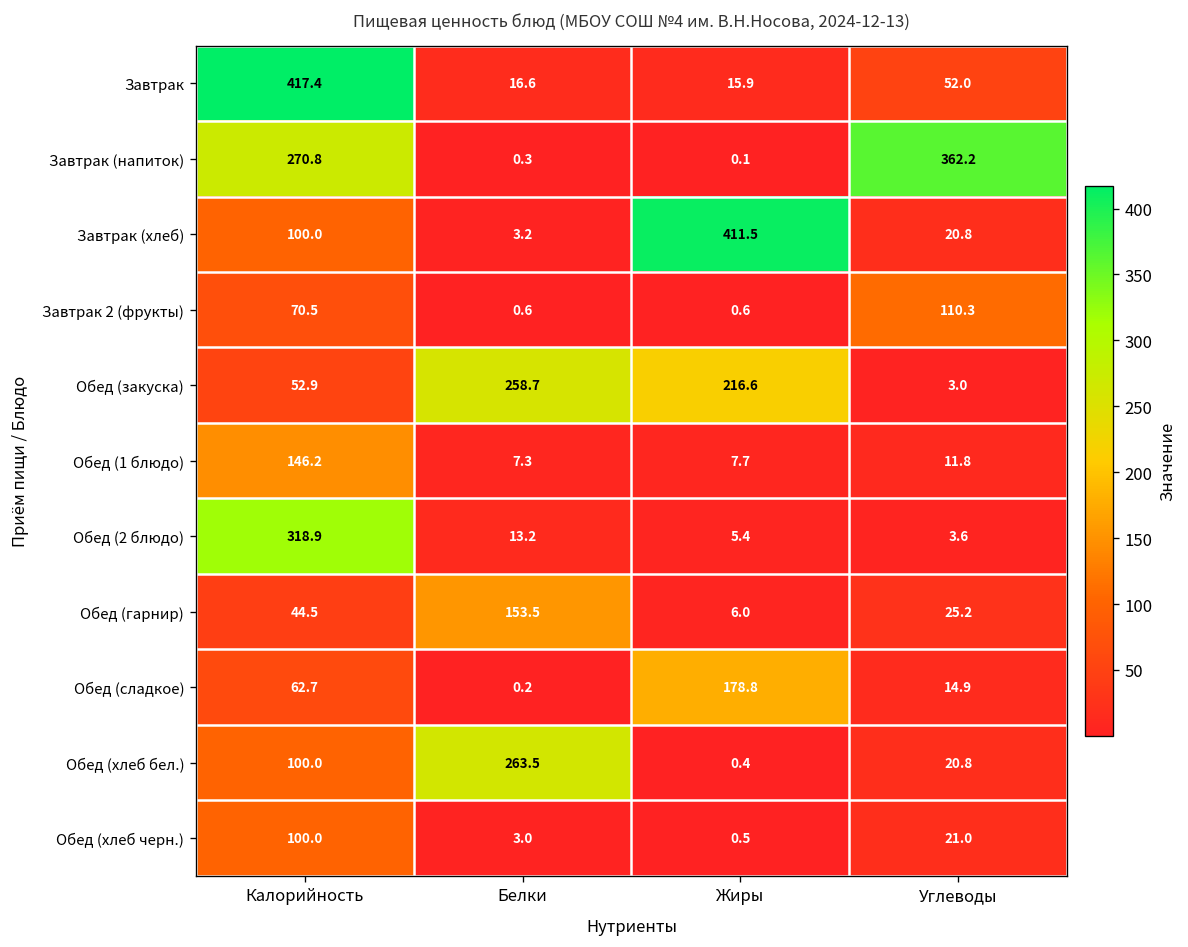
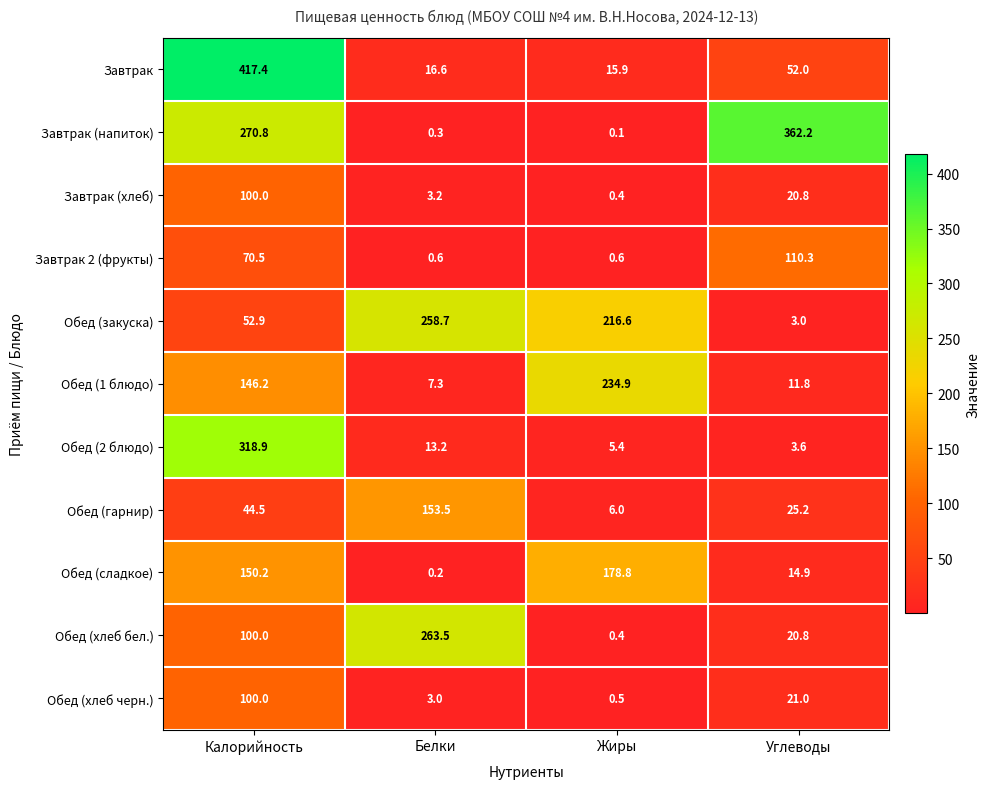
  {
    "Завтрак": {
      "Калорийность": 417.4,
      "Белки": 16.6,
      "Жиры": 15.9,
      "Углеводы": 52.0
    },
    "Завтрак (напиток)": {
      "Калорийность": 270.8,
      "Белки": 0.3,
      "Жиры": 0.1,
      "Углеводы": 362.2
    },
    "Завтрак (хлеб)": {
      "Калорийность": 100.0,
      "Белки": 3.2,
-     "Жиры": 411.5,
+     "Жиры": 0.4,
      "Углеводы": 20.8
    },
    "Завтрак 2 (фрукты)": {
      "Калорийность": 70.5,
      "Белки": 0.6,
      "Жиры": 0.6,
      "Углеводы": 110.3
    },
    "Обед (закуска)": {
      "Калорийность": 52.9,
      "Белки": 258.7,
      "Жиры": 216.6,
      "Углеводы": 3.0
    },
    "Обед (1 блюдо)": {
      "Калорийность": 146.2,
      "Белки": 7.3,
-     "Жиры": 7.7,
+     "Жиры": 234.9,
      "Углеводы": 11.8
    },
    "Обед (2 блюдо)": {
      "Калорийность": 318.9,
      "Белки": 13.2,
      "Жиры": 5.4,
      "Углеводы": 3.6
    },
    "Обед (гарнир)": {
      "Калорийность": 44.5,
      "Белки": 153.5,
      "Жиры": 6.0,
      "Углеводы": 25.2
    },
    "Обед (сладкое)": {
-     "Калорийность": 62.7,
+     "Калорийность": 150.2,
      "Белки": 0.2,
      "Жиры": 178.8,
      "Углеводы": 14.9
    },
    "Обед (хлеб бел.)": {
      "Калорийность": 100.0,
      "Белки": 263.5,
      "Жиры": 0.4,
      "Углеводы": 20.8
    },
    "Обед (хлеб черн.)": {
      "Калорийность": 100.0,
      "Белки": 3.0,
      "Жиры": 0.5,
      "Углеводы": 21.0
    }
  }
